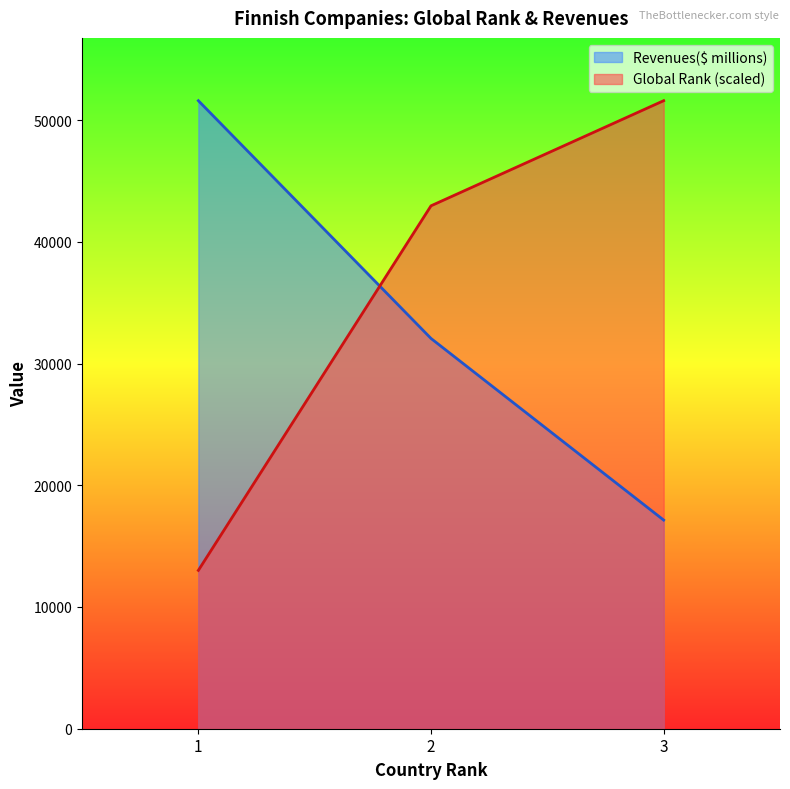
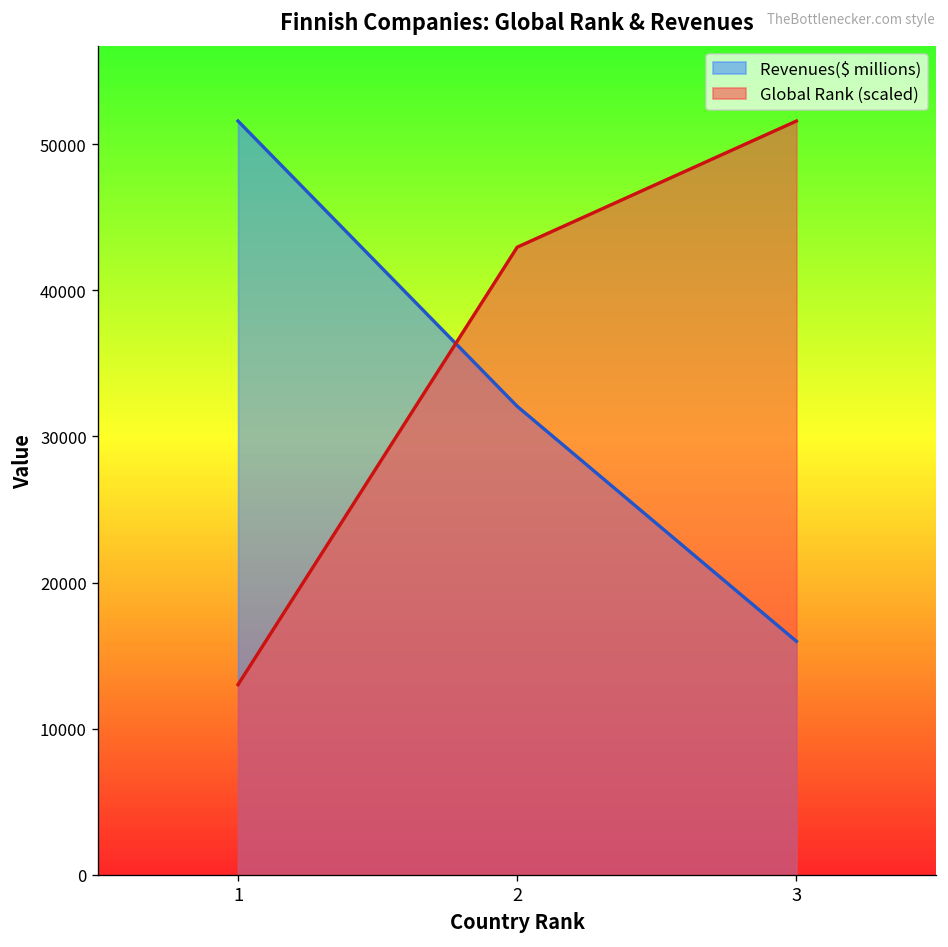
  {
    "Revenues($ millions)": {
      "1": 51600,
      "2": 32100,
-     "3": 17100
+     "3": 16000
    },
    "Global Rank (scaled)": {
      "1": 13000,
      "2": 43000,
      "3": 51600
    }
  }
